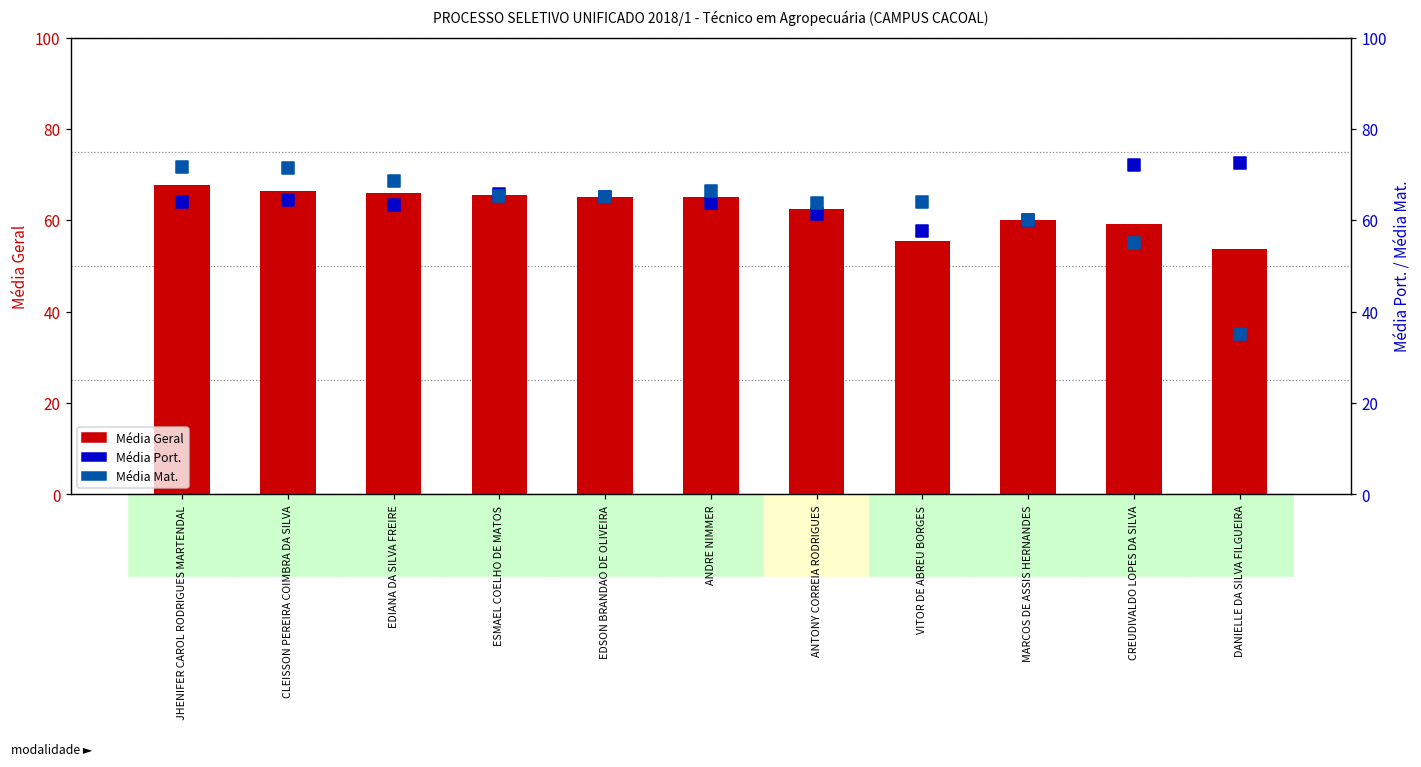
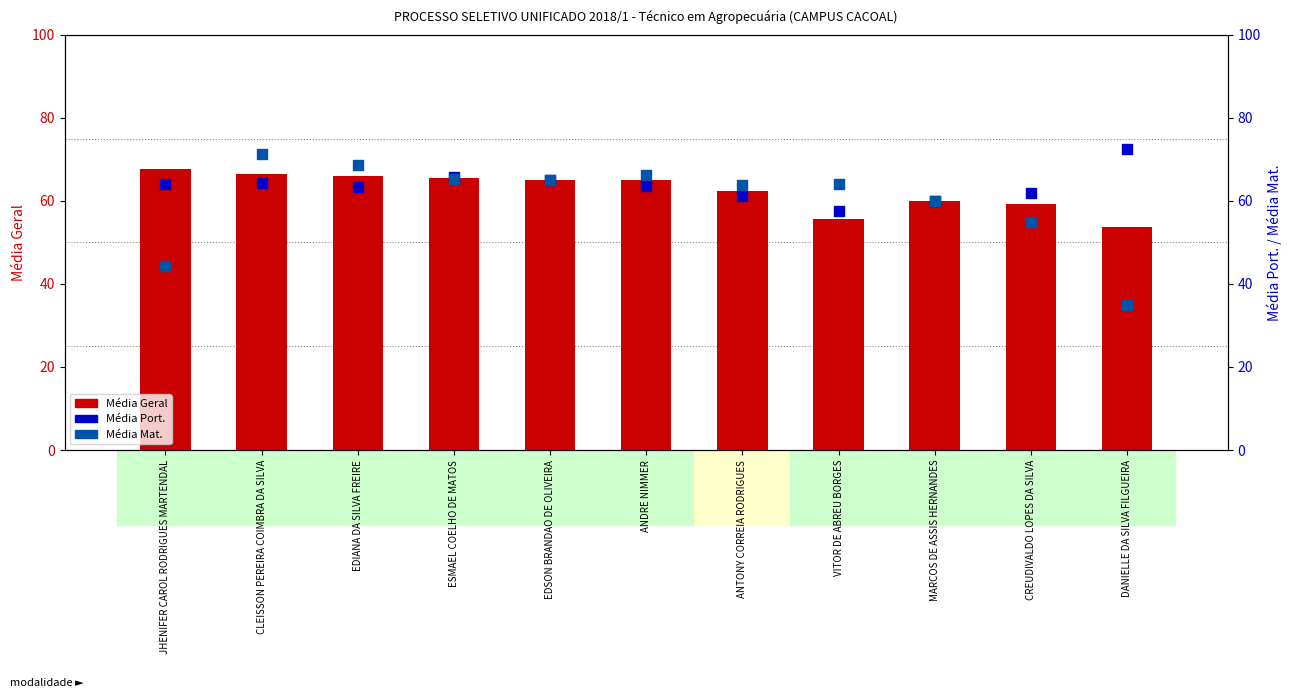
  {
    "Média Geral": {
      "JHENIFER CAROL RODRIGUES MARTENDAL": 68,
      "CLEISSON PEREIRA COIMBRA DA SILVA": 67,
      "EDIANA DA SILVA FREIRE": 66,
      "ESMAEL COELHO DE MATOS": 66,
      "EDSON BRANDAO DE OLIVEIRA": 65,
      "ANDRE NIMMER": 65,
      "ANTONY CORREIA RODRIGUES": 63,
      "VITOR DE ABREU BORGES": 56,
      "MARCOS DE ASSIS HERNANDES": 60,
      "CREUDIVALDO LOPES DA SILVA": 59,
      "DANIELLE DA SILVA FILGUEIRA": 54
    },
    "Média Port.": {
-     "CREUDIVALDO LOPES DA SILVA": 72
+     "CREUDIVALDO LOPES DA SILVA": 62
    },
    "Média Mat.": {
-     "JHENIFER CAROL RODRIGUES MARTENDAL": 72
+     "JHENIFER CAROL RODRIGUES MARTENDAL": 44
    }
  }
